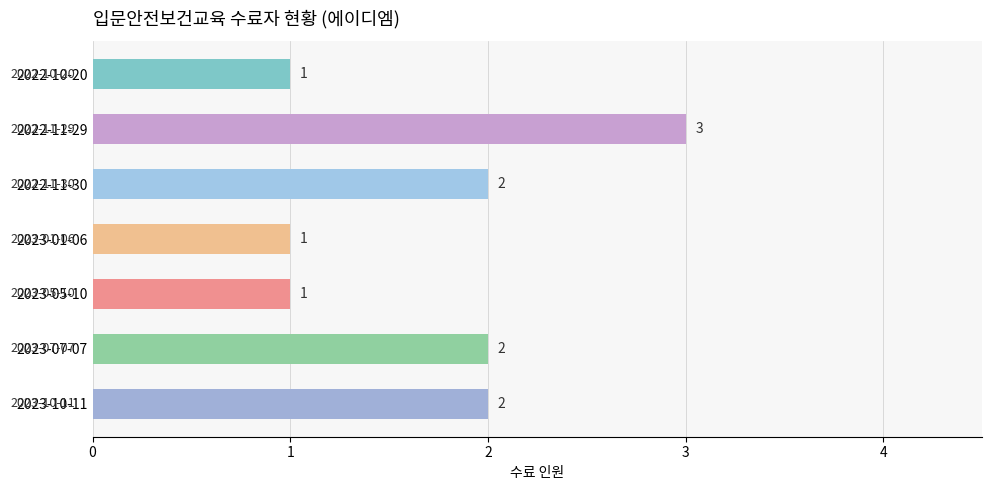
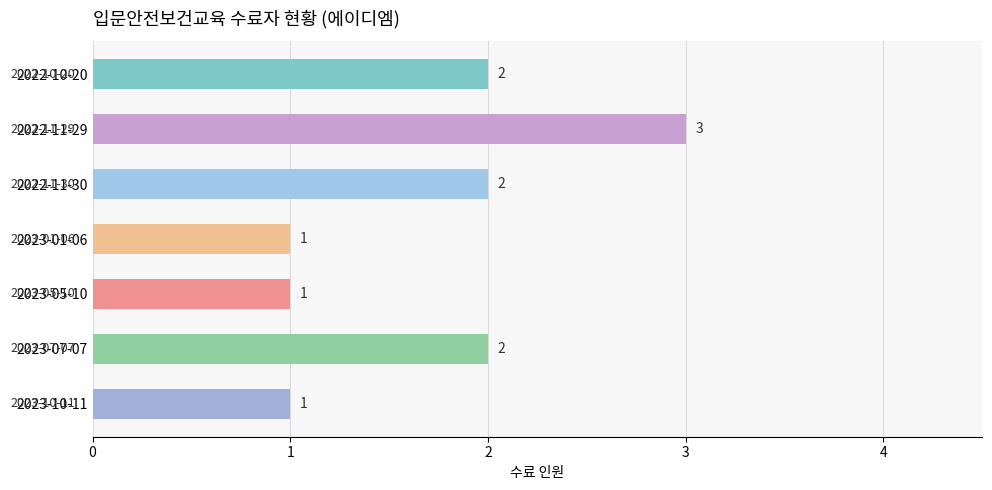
  {
-   "2022-10-20": 1,
+   "2022-10-20": 2,
    "2022-11-29": 3,
    "2022-11-30": 2,
    "2023-01-06": 1,
    "2023-05-10": 1,
    "2023-07-07": 2,
-   "2023-10-11": 2
+   "2023-10-11": 1
  }
